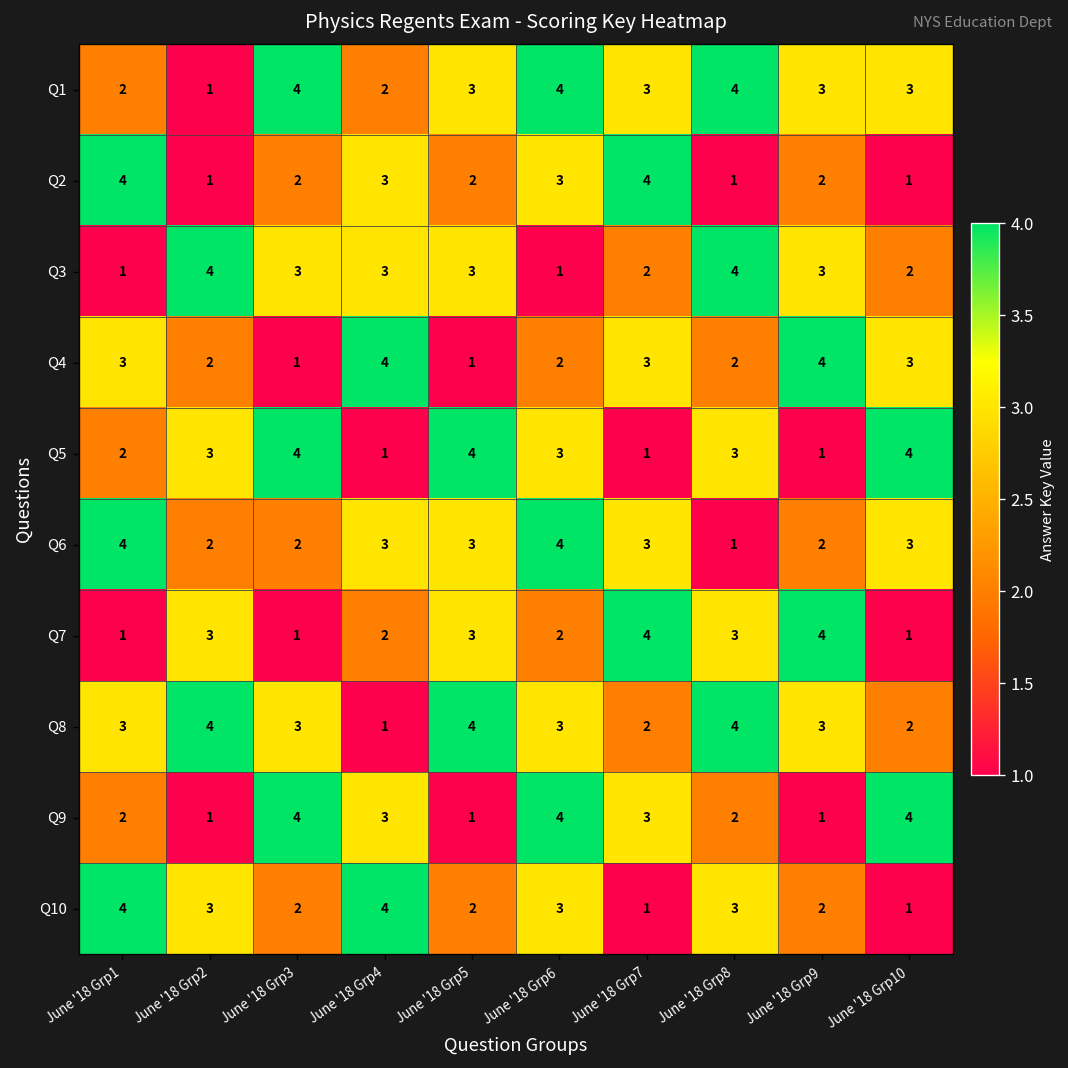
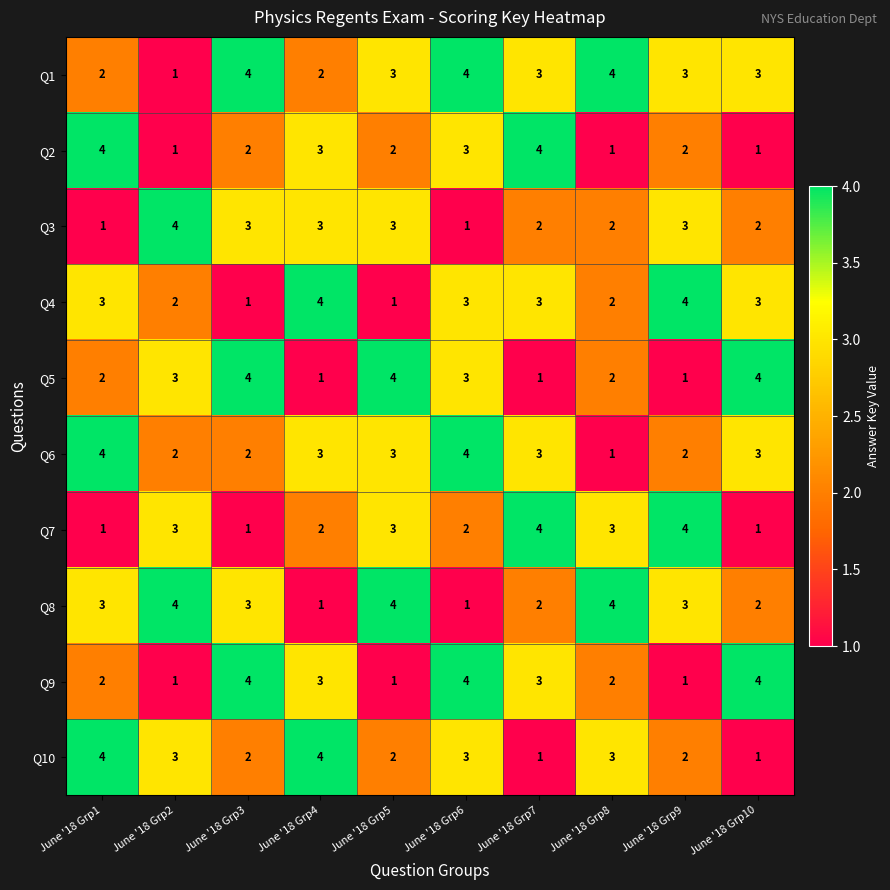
  {
    "Q1": {
      "June '18 Grp1": 2,
      "June '18 Grp2": 1,
      "June '18 Grp3": 4,
      "June '18 Grp4": 2,
      "June '18 Grp5": 3,
      "June '18 Grp6": 4,
      "June '18 Grp7": 3,
      "June '18 Grp8": 4,
      "June '18 Grp9": 3,
      "June '18 Grp10": 3
    },
    "Q2": {
      "June '18 Grp1": 4,
      "June '18 Grp2": 1,
      "June '18 Grp3": 2,
      "June '18 Grp4": 3,
      "June '18 Grp5": 2,
      "June '18 Grp6": 3,
      "June '18 Grp7": 4,
      "June '18 Grp8": 1,
      "June '18 Grp9": 2,
      "June '18 Grp10": 1
    },
    "Q3": {
      "June '18 Grp1": 1,
      "June '18 Grp2": 4,
      "June '18 Grp3": 3,
      "June '18 Grp4": 3,
      "June '18 Grp5": 3,
      "June '18 Grp6": 1,
      "June '18 Grp7": 2,
-     "June '18 Grp8": 4,
+     "June '18 Grp8": 2,
      "June '18 Grp9": 3,
      "June '18 Grp10": 2
    },
    "Q4": {
      "June '18 Grp1": 3,
      "June '18 Grp2": 2,
      "June '18 Grp3": 1,
      "June '18 Grp4": 4,
      "June '18 Grp5": 1,
-     "June '18 Grp6": 2,
+     "June '18 Grp6": 3,
      "June '18 Grp7": 3,
      "June '18 Grp8": 2,
      "June '18 Grp9": 4,
      "June '18 Grp10": 3
    },
    "Q5": {
      "June '18 Grp1": 2,
      "June '18 Grp2": 3,
      "June '18 Grp3": 4,
      "June '18 Grp4": 1,
      "June '18 Grp5": 4,
      "June '18 Grp6": 3,
      "June '18 Grp7": 1,
-     "June '18 Grp8": 3,
+     "June '18 Grp8": 2,
      "June '18 Grp9": 1,
      "June '18 Grp10": 4
    },
    "Q6": {
      "June '18 Grp1": 4,
      "June '18 Grp2": 2,
      "June '18 Grp3": 2,
      "June '18 Grp4": 3,
      "June '18 Grp5": 3,
      "June '18 Grp6": 4,
      "June '18 Grp7": 3,
      "June '18 Grp8": 1,
      "June '18 Grp9": 2,
      "June '18 Grp10": 3
    },
    "Q7": {
      "June '18 Grp1": 1,
      "June '18 Grp2": 3,
      "June '18 Grp3": 1,
      "June '18 Grp4": 2,
      "June '18 Grp5": 3,
      "June '18 Grp6": 2,
      "June '18 Grp7": 4,
      "June '18 Grp8": 3,
      "June '18 Grp9": 4,
      "June '18 Grp10": 1
    },
    "Q8": {
      "June '18 Grp1": 3,
      "June '18 Grp2": 4,
      "June '18 Grp3": 3,
      "June '18 Grp4": 1,
      "June '18 Grp5": 4,
-     "June '18 Grp6": 3,
+     "June '18 Grp6": 1,
      "June '18 Grp7": 2,
      "June '18 Grp8": 4,
      "June '18 Grp9": 3,
      "June '18 Grp10": 2
    },
    "Q9": {
      "June '18 Grp1": 2,
      "June '18 Grp2": 1,
      "June '18 Grp3": 4,
      "June '18 Grp4": 3,
      "June '18 Grp5": 1,
      "June '18 Grp6": 4,
      "June '18 Grp7": 3,
      "June '18 Grp8": 2,
      "June '18 Grp9": 1,
      "June '18 Grp10": 4
    },
    "Q10": {
      "June '18 Grp1": 4,
      "June '18 Grp2": 3,
      "June '18 Grp3": 2,
      "June '18 Grp4": 4,
      "June '18 Grp5": 2,
      "June '18 Grp6": 3,
      "June '18 Grp7": 1,
      "June '18 Grp8": 3,
      "June '18 Grp9": 2,
      "June '18 Grp10": 1
    }
  }
